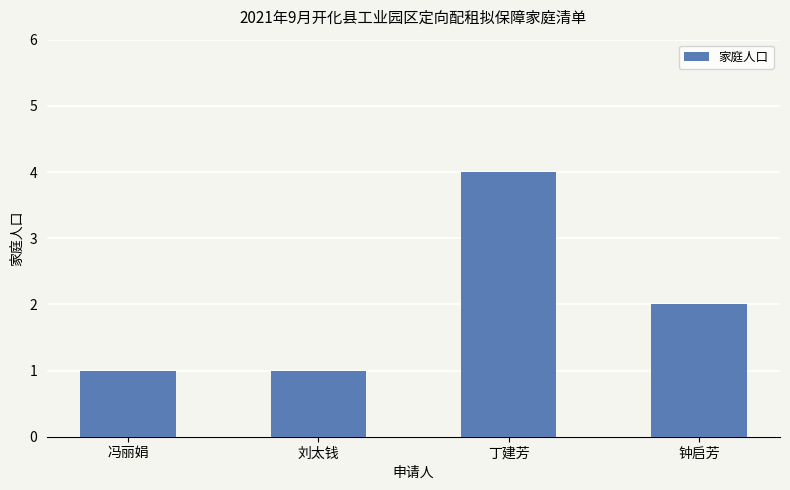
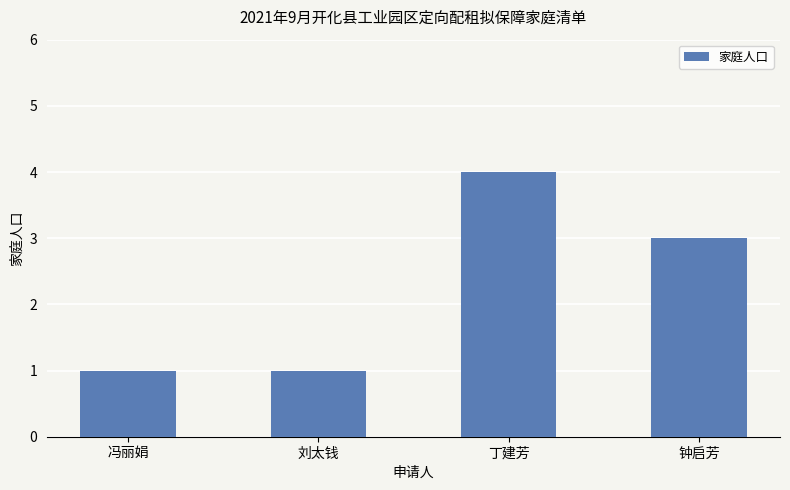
  {
    "冯丽娟": 1,
    "刘太钱": 1,
    "丁建芳": 4,
-   "钟启芳": 2
+   "钟启芳": 3
  }
